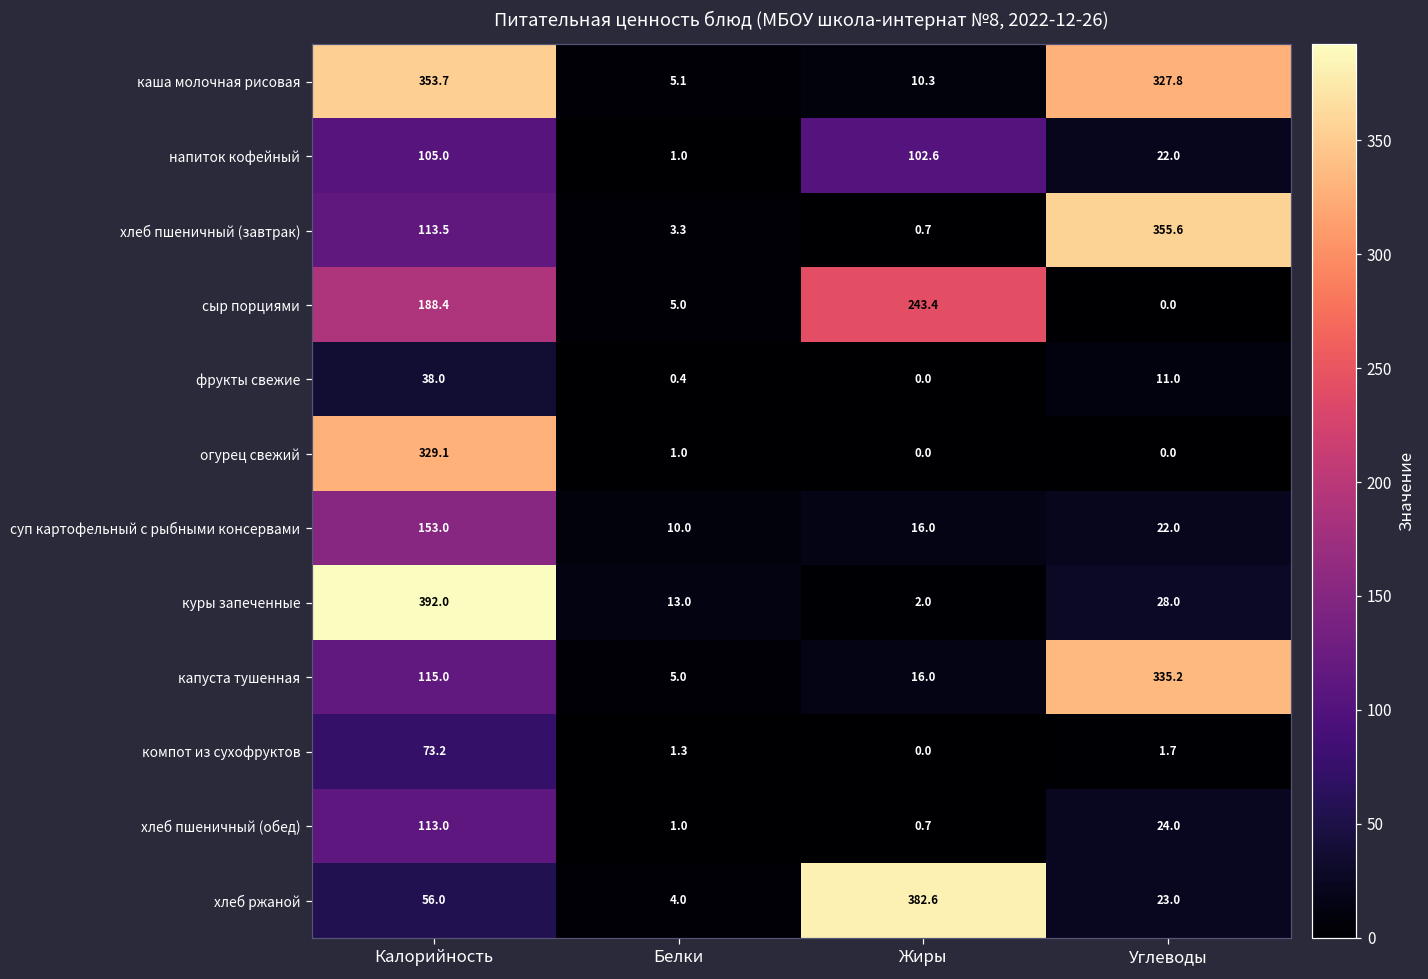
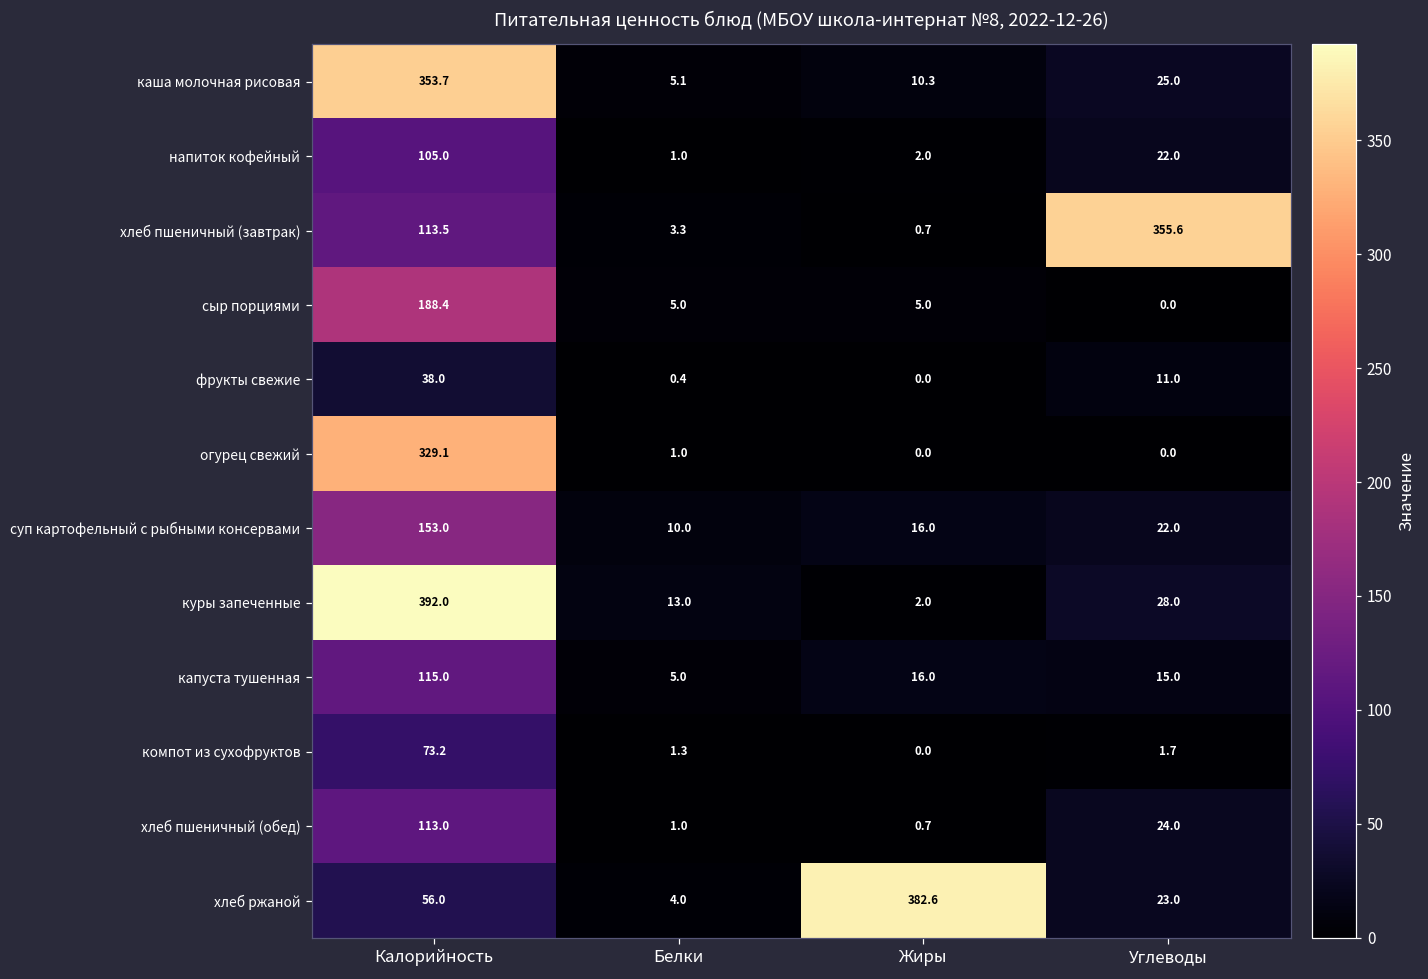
  {
    "каша молочная рисовая": {
      "Калорийность": 353.7,
      "Белки": 5.1,
      "Жиры": 10.3,
-     "Углеводы": 327.8
+     "Углеводы": 25.0
    },
    "напиток кофейный": {
      "Калорийность": 105.0,
      "Белки": 1.0,
-     "Жиры": 102.6,
+     "Жиры": 2.0,
      "Углеводы": 22.0
    },
    "хлеб пшеничный (завтрак)": {
      "Калорийность": 113.5,
      "Белки": 3.3,
      "Жиры": 0.7,
      "Углеводы": 355.6
    },
    "сыр порциями": {
      "Калорийность": 188.4,
      "Белки": 5.0,
-     "Жиры": 243.4,
+     "Жиры": 5.0,
      "Углеводы": 0.0
    },
    "фрукты свежие": {
      "Калорийность": 38.0,
      "Белки": 0.4,
      "Жиры": 0.0,
      "Углеводы": 11.0
    },
    "огурец свежий": {
      "Калорийность": 329.1,
      "Белки": 1.0,
      "Жиры": 0.0,
      "Углеводы": 0.0
    },
    "суп картофельный с рыбными консервами": {
      "Калорийность": 153.0,
      "Белки": 10.0,
      "Жиры": 16.0,
      "Углеводы": 22.0
    },
    "куры запеченные": {
      "Калорийность": 392.0,
      "Белки": 13.0,
      "Жиры": 2.0,
      "Углеводы": 28.0
    },
    "капуста тушенная": {
      "Калорийность": 115.0,
      "Белки": 5.0,
      "Жиры": 16.0,
-     "Углеводы": 335.2
+     "Углеводы": 15.0
    },
    "компот из сухофруктов": {
      "Калорийность": 73.2,
      "Белки": 1.3,
      "Жиры": 0.0,
      "Углеводы": 1.7
    },
    "хлеб пшеничный (обед)": {
      "Калорийность": 113.0,
      "Белки": 1.0,
      "Жиры": 0.7,
      "Углеводы": 24.0
    },
    "хлеб ржаной": {
      "Калорийность": 56.0,
      "Белки": 4.0,
      "Жиры": 382.6,
      "Углеводы": 23.0
    }
  }
